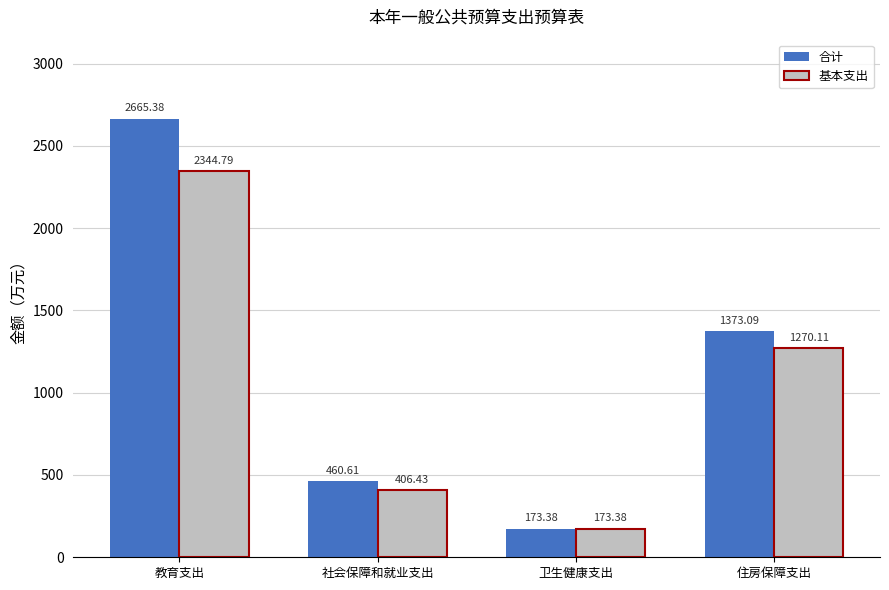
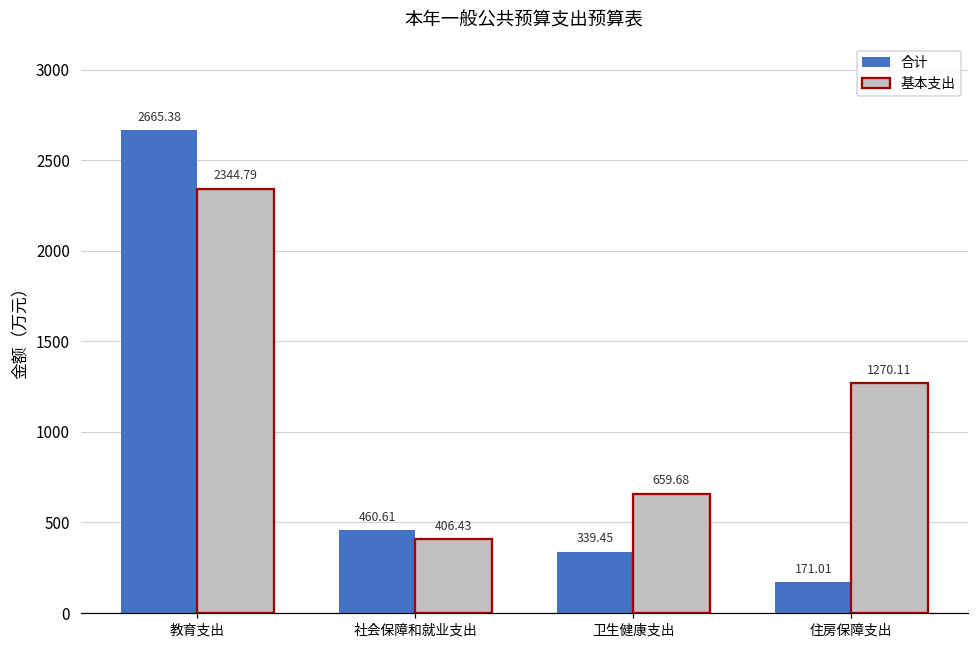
  {
    "合计": {
      "教育支出": 2665.38,
      "社会保障和就业支出": 460.61,
-     "卫生健康支出": 173.38,
-     "住房保障支出": 1373.09
+     "卫生健康支出": 339.45,
+     "住房保障支出": 171.01
    },
    "基本支出": {
      "教育支出": 2344.79,
      "社会保障和就业支出": 406.43,
-     "卫生健康支出": 173.38,
+     "卫生健康支出": 659.68,
      "住房保障支出": 1270.11
    }
  }
